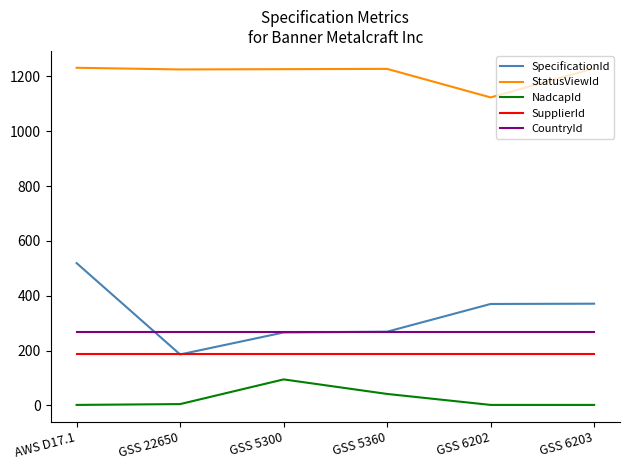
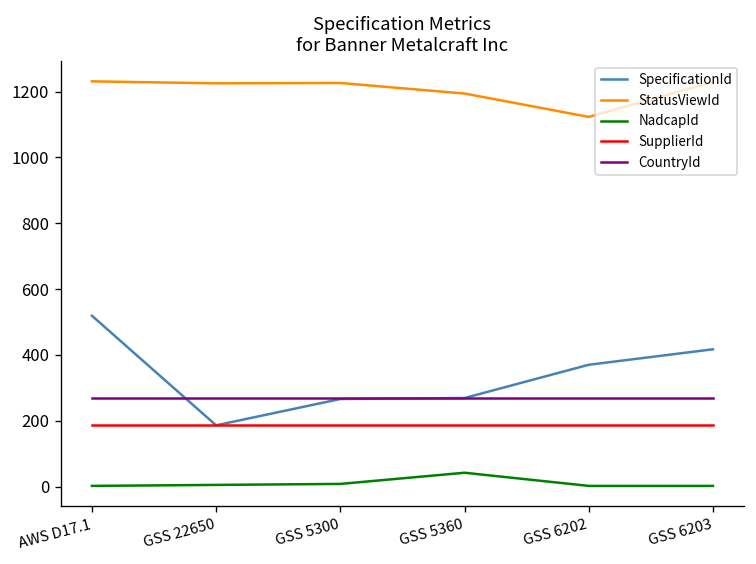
  {
    "SpecificationId": {
      "AWS D17.1": 520,
      "GSS 6202": 370,
-     "GSS 6203": 370
+     "GSS 6203": 420
    },
    "StatusViewId": {
      "AWS D17.1": 1230,
      "GSS 22650": 1230,
      "GSS 5300": 1230,
-     "GSS 5360": 1230,
+     "GSS 5360": 1190,
      "GSS 6202": 1120
    },
    "NadcapId": {
      "AWS D17.1": 0,
      "GSS 22650": 10,
-     "GSS 5300": 100,
+     "GSS 5300": 10,
      "GSS 5360": 40,
      "GSS 6202": 0,
      "GSS 6203": 0
    },
    "SupplierId": {
      "AWS D17.1": 190,
      "GSS 5300": 190,
      "GSS 5360": 190,
      "GSS 6202": 190,
      "GSS 6203": 190
    },
    "CountryId": {
      "AWS D17.1": 270,
      "GSS 22650": 270,
      "GSS 6202": 270,
      "GSS 6203": 270
    }
  }
